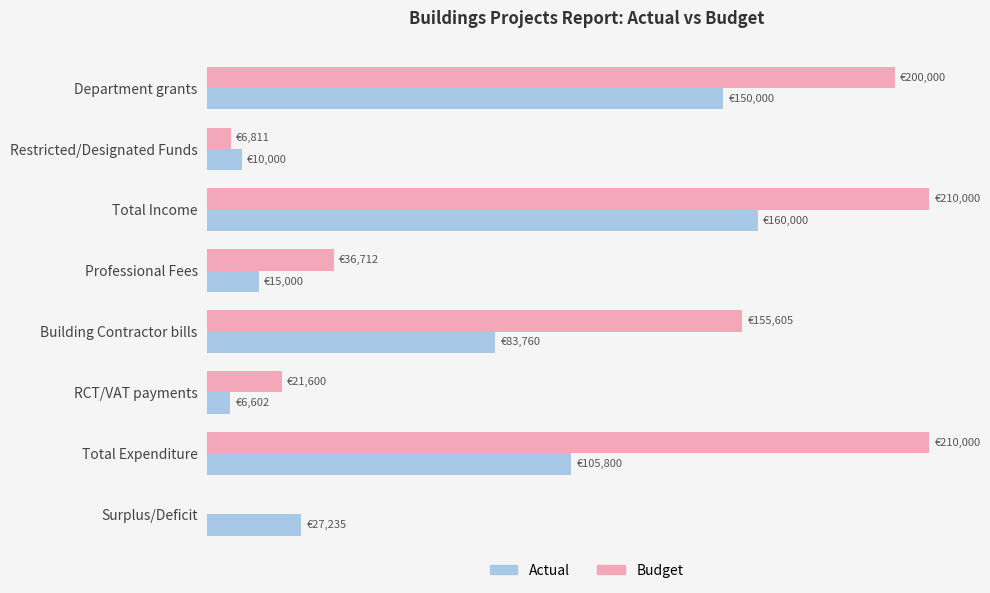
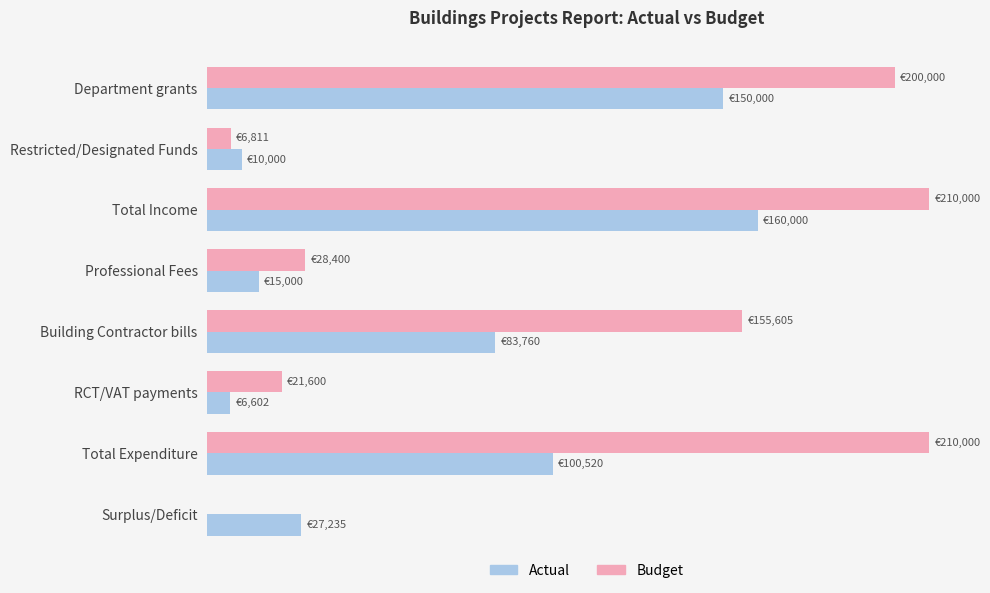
  {
    "Actual": {
      "Department grants": "€150,000",
      "Restricted/Designated Funds": "€10,000",
      "Total Income": "€160,000",
      "Professional Fees": "€15,000",
      "Building Contractor bills": "€83,760",
      "RCT/VAT payments": "€6,602",
-     "Total Expenditure": "€105,800",
+     "Total Expenditure": "€100,520",
      "Surplus/Deficit": "€27,235"
    },
    "Budget": {
      "Department grants": "€200,000",
      "Restricted/Designated Funds": "€6,811",
      "Total Income": "€210,000",
-     "Professional Fees": "€36,712",
+     "Professional Fees": "€28,400",
      "Building Contractor bills": "€155,605",
      "RCT/VAT payments": "€21,600",
      "Total Expenditure": "€210,000"
    }
  }
